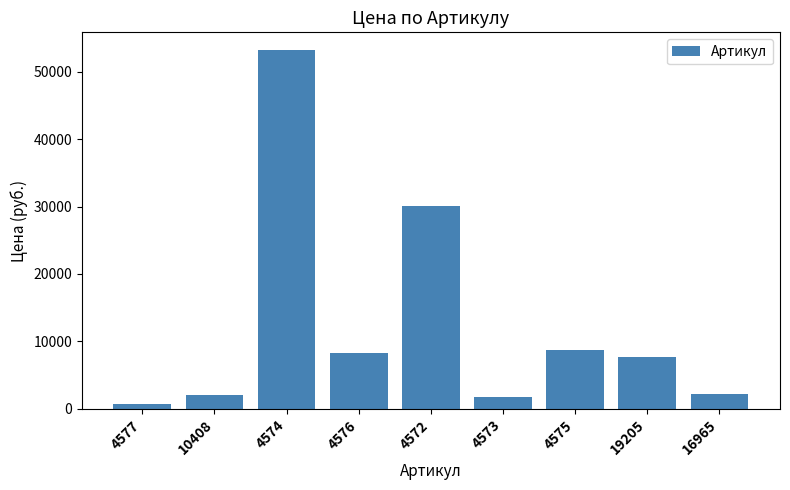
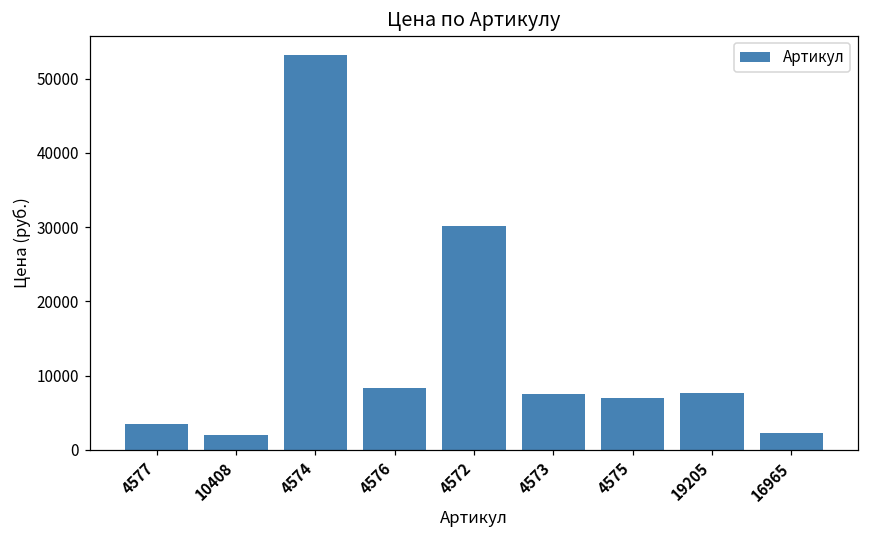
  {
-   "4577": 1000,
+   "4577": 3000,
    "10408": 2000,
    "4574": 53000,
    "4576": 8000,
    "4572": 30000,
-   "4573": 2000,
-   "4575": 9000,
+   "4573": 8000,
+   "4575": 7000,
    "19205": 8000,
    "16965": 2000
  }
